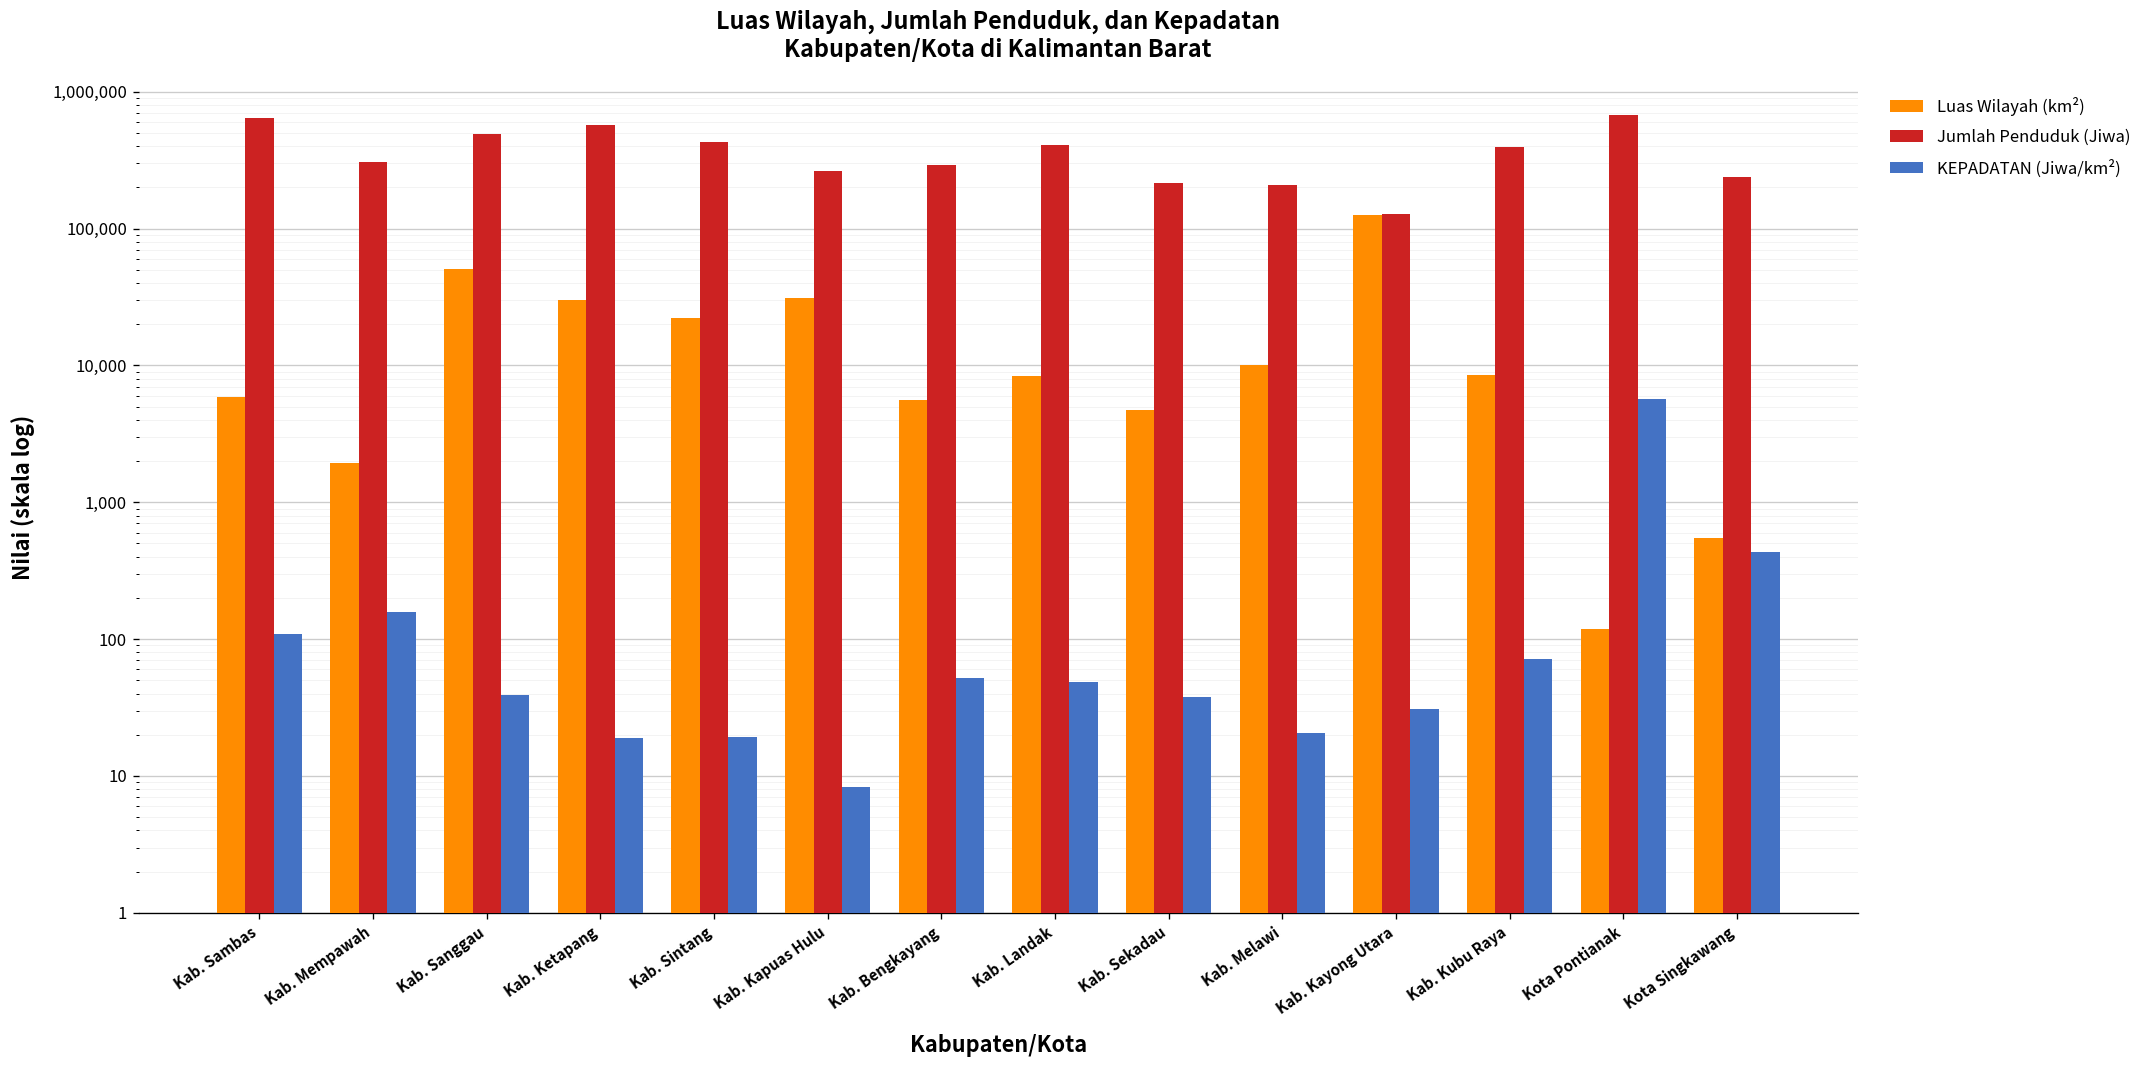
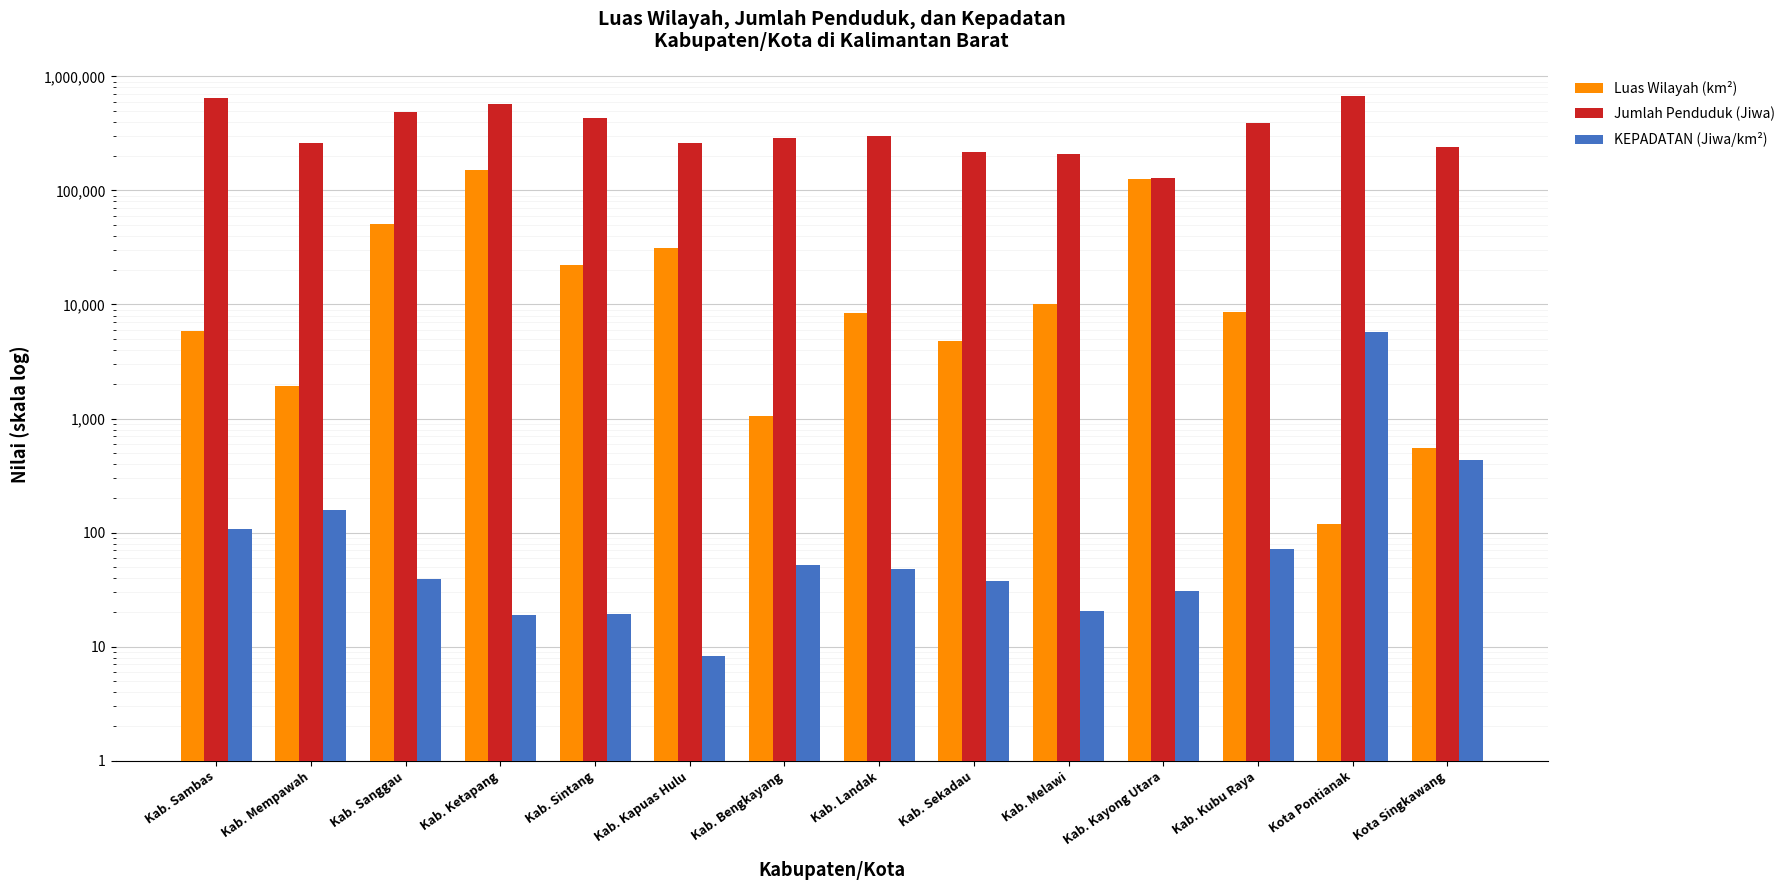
  {
    "Luas Wilayah (km²)": {
      "Kab. Sambas": "6,000",
      "Kab. Mempawah": "1,900",
      "Kab. Sanggau": "50,000",
-     "Kab. Ketapang": "30,000",
+     "Kab. Ketapang": "150,000",
      "Kab. Sintang": "22,000",
      "Kab. Kapuas Hulu": "31,000",
-     "Kab. Bengkayang": "6,000",
+     "Kab. Bengkayang": "1,100",
      "Kab. Landak": "8,000",
      "Kab. Sekadau": "4,800",
      "Kab. Melawi": "10,000",
      "Kab. Kayong Utara": "130,000",
      "Kab. Kubu Raya": "9,000",
      "Kota Pontianak": "120",
      "Kota Singkawang": "600"
    },
    "Jumlah Penduduk (Jiwa)": {
      "Kab. Sambas": "600,000",
-     "Kab. Mempawah": "310,000",
+     "Kab. Mempawah": "260,000",
      "Kab. Sanggau": "490,000",
      "Kab. Ketapang": "600,000",
      "Kab. Sintang": "430,000",
      "Kab. Kapuas Hulu": "260,000",
      "Kab. Bengkayang": "290,000",
-     "Kab. Landak": "410,000",
+     "Kab. Landak": "300,000",
      "Kab. Sekadau": "220,000",
      "Kab. Melawi": "210,000",
      "Kab. Kayong Utara": "130,000",
      "Kab. Kubu Raya": "390,000",
      "Kota Pontianak": "700,000",
      "Kota Singkawang": "240,000"
    },
    "KEPADATAN (Jiwa/km²)": {
      "Kab. Sambas": "110",
      "Kab. Mempawah": "160",
      "Kab. Sanggau": "39",
      "Kab. Ketapang": "19",
      "Kab. Sintang": "19",
      "Kab. Kapuas Hulu": "8",
      "Kab. Bengkayang": "50",
      "Kab. Landak": "48",
      "Kab. Sekadau": "38",
      "Kab. Melawi": "21",
      "Kab. Kayong Utara": "31",
      "Kab. Kubu Raya": "70",
      "Kota Pontianak": "6,000",
      "Kota Singkawang": "440"
    }
  }
